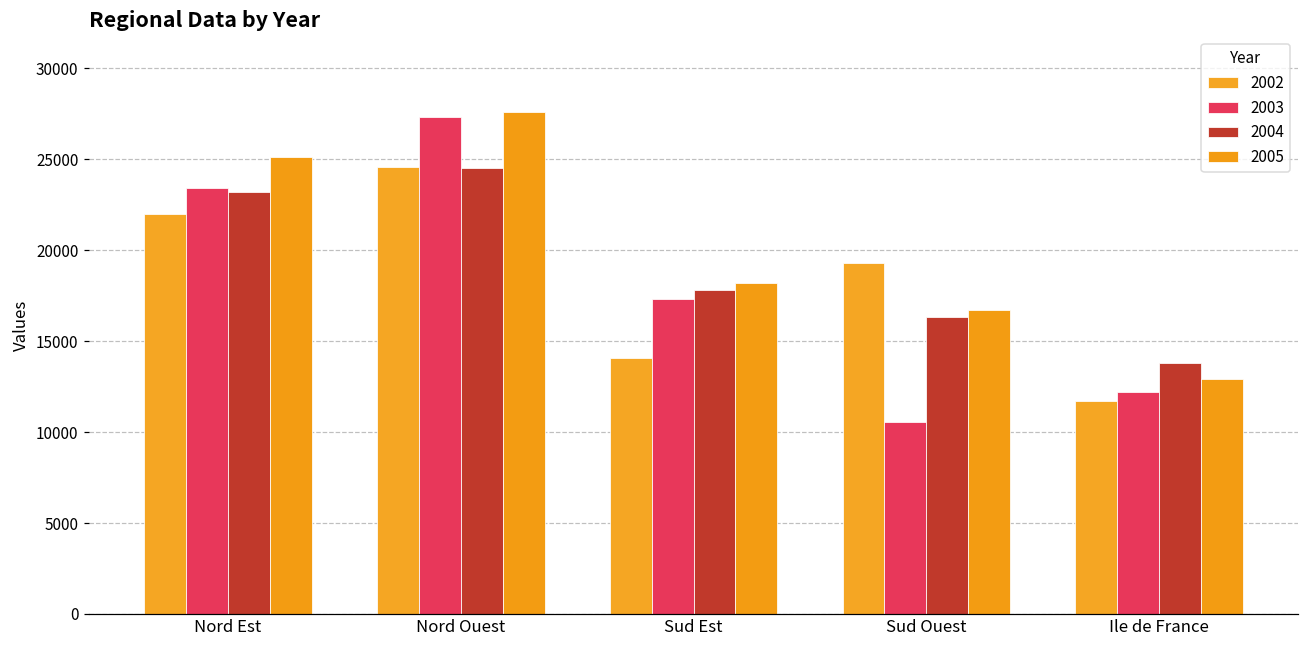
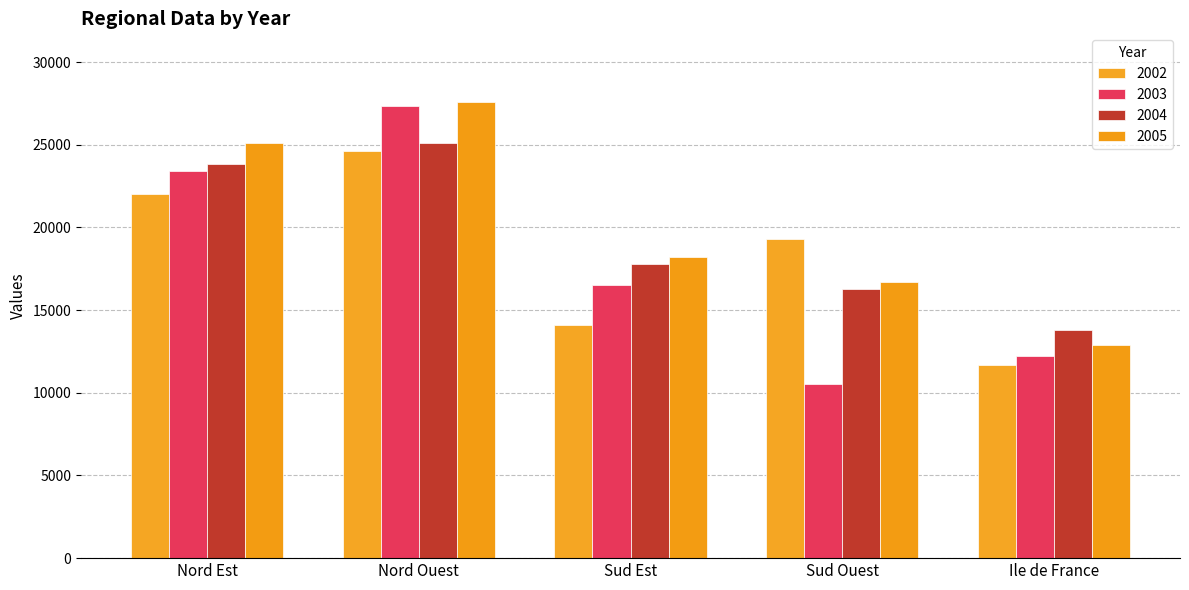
  {
    "2003": {
      "Nord Est": 23400,
      "Nord Ouest": 27300,
-     "Sud Est": 17300,
+     "Sud Est": 16500,
      "Sud Ouest": 10500,
      "Ile de France": 12200
    },
    "2004": {
-     "Nord Est": 23200,
-     "Nord Ouest": 24500,
+     "Nord Est": 23800,
+     "Nord Ouest": 25100,
      "Sud Est": 17800,
      "Sud Ouest": 16300,
      "Ile de France": 13800
    }
  }
